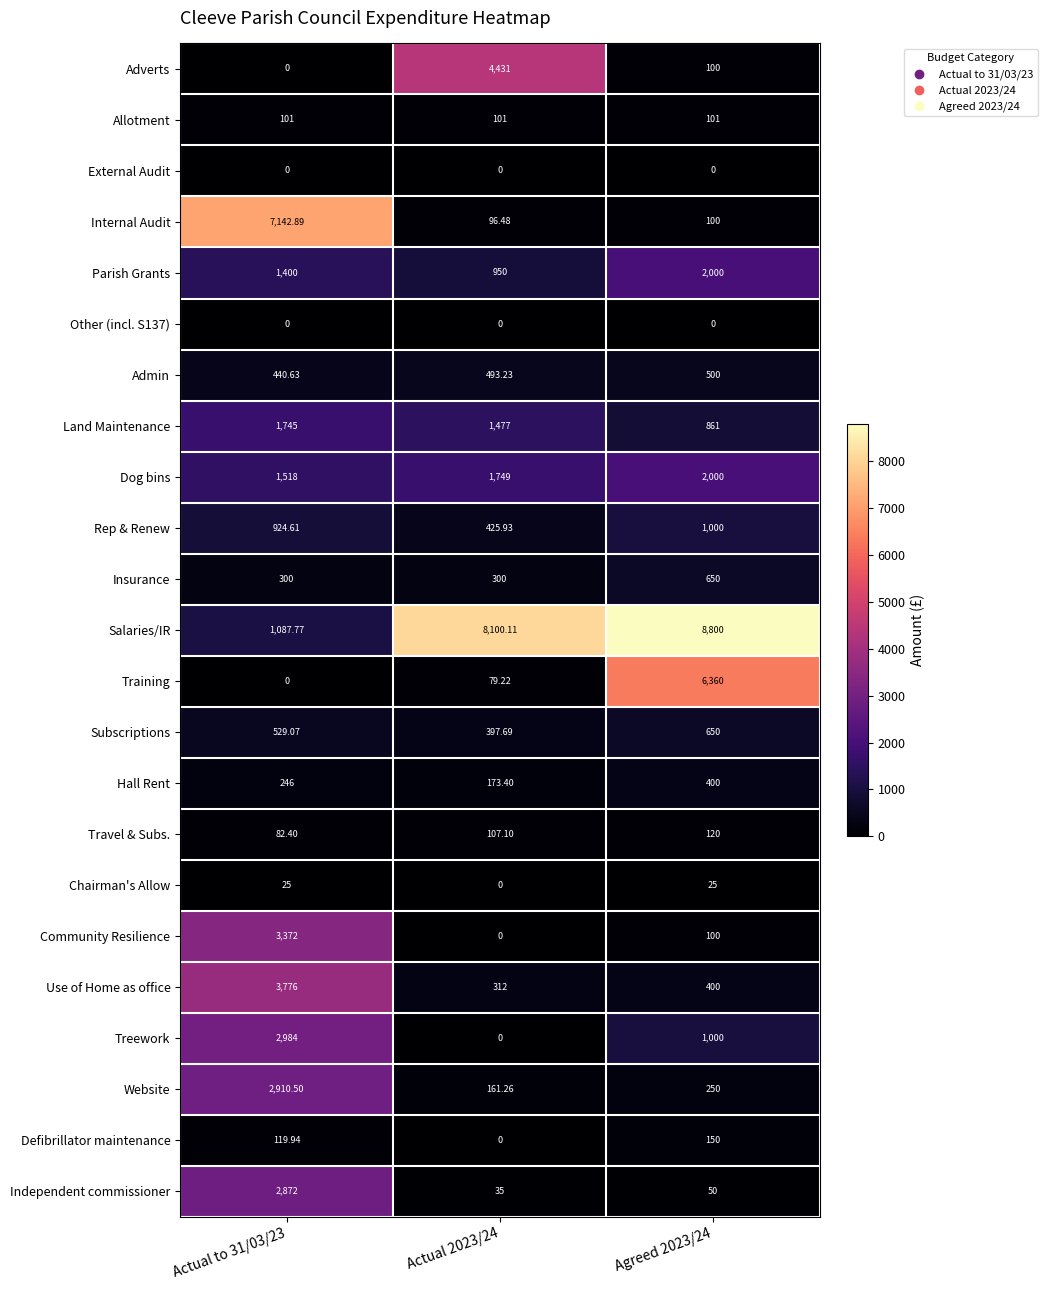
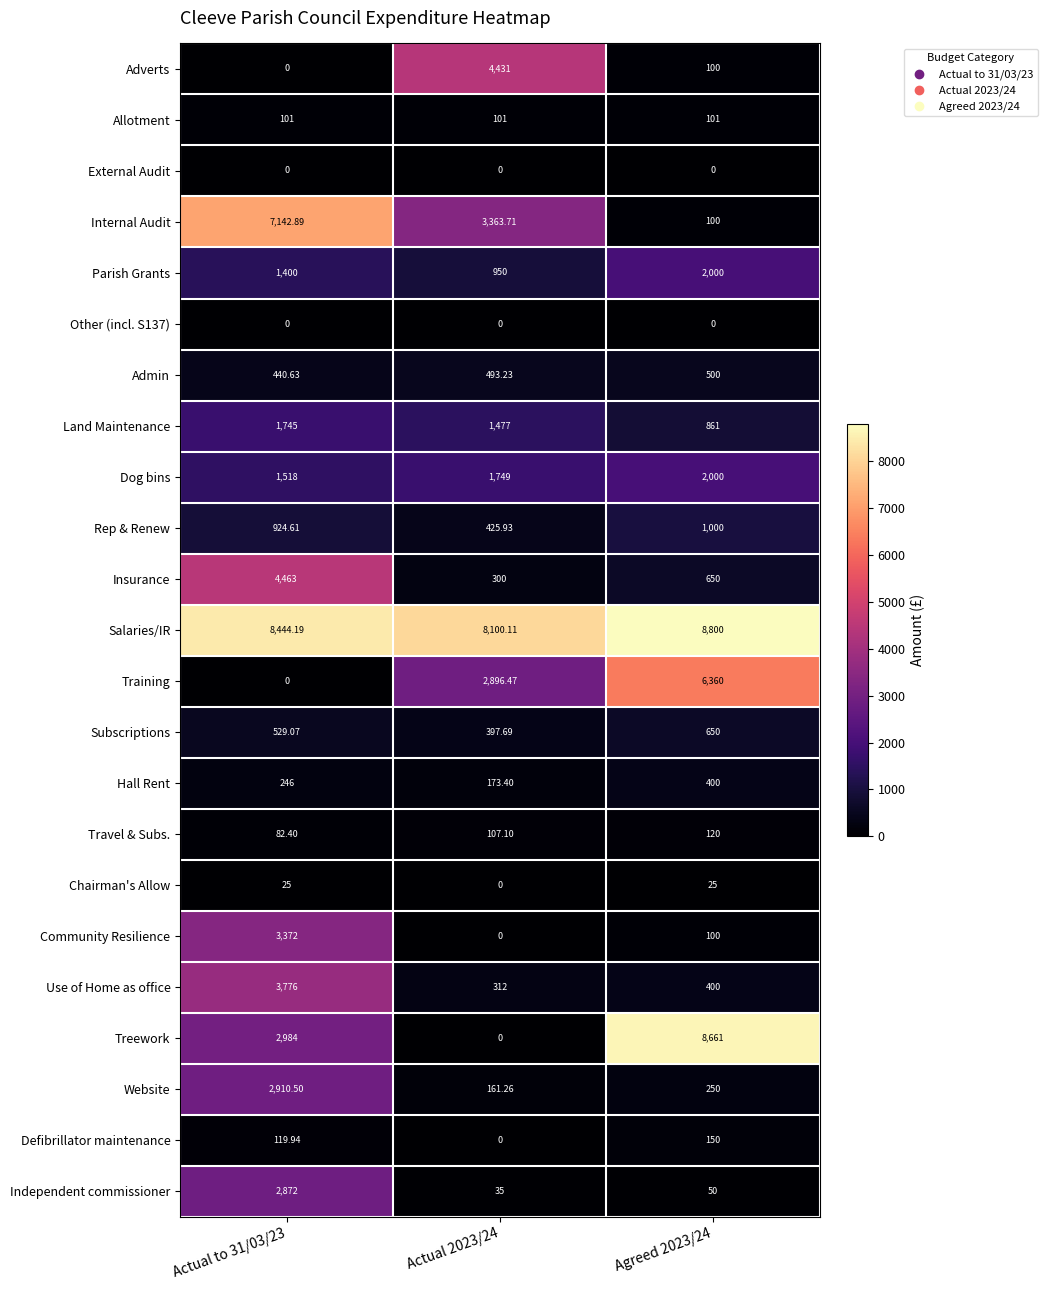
  {
    "Adverts": {
      "Actual to 31/03/23": "0",
      "Actual 2023/24": "4,431",
      "Agreed 2023/24": "100"
    },
    "Allotment": {
      "Actual to 31/03/23": "101",
      "Actual 2023/24": "101",
      "Agreed 2023/24": "101"
    },
    "External Audit": {
      "Actual to 31/03/23": "0",
      "Actual 2023/24": "0",
      "Agreed 2023/24": "0"
    },
    "Internal Audit": {
      "Actual to 31/03/23": "7,142.89",
-     "Actual 2023/24": "96.48",
+     "Actual 2023/24": "3,363.71",
      "Agreed 2023/24": "100"
    },
    "Parish Grants": {
      "Actual to 31/03/23": "1,400",
      "Actual 2023/24": "950",
      "Agreed 2023/24": "2,000"
    },
    "Other (incl. S137)": {
      "Actual to 31/03/23": "0",
      "Actual 2023/24": "0",
      "Agreed 2023/24": "0"
    },
    "Admin": {
      "Actual to 31/03/23": "440.63",
      "Actual 2023/24": "493.23",
      "Agreed 2023/24": "500"
    },
    "Land Maintenance": {
      "Actual to 31/03/23": "1,745",
      "Actual 2023/24": "1,477",
      "Agreed 2023/24": "861"
    },
    "Dog bins": {
      "Actual to 31/03/23": "1,518",
      "Actual 2023/24": "1,749",
      "Agreed 2023/24": "2,000"
    },
    "Rep & Renew": {
      "Actual to 31/03/23": "924.61",
      "Actual 2023/24": "425.93",
      "Agreed 2023/24": "1,000"
    },
    "Insurance": {
-     "Actual to 31/03/23": "300",
+     "Actual to 31/03/23": "4,463",
      "Actual 2023/24": "300",
      "Agreed 2023/24": "650"
    },
    "Salaries/IR": {
-     "Actual to 31/03/23": "1,087.77",
+     "Actual to 31/03/23": "8,444.19",
      "Actual 2023/24": "8,100.11",
      "Agreed 2023/24": "8,800"
    },
    "Training": {
      "Actual to 31/03/23": "0",
-     "Actual 2023/24": "79.22",
+     "Actual 2023/24": "2,896.47",
      "Agreed 2023/24": "6,360"
    },
    "Subscriptions": {
      "Actual to 31/03/23": "529.07",
      "Actual 2023/24": "397.69",
      "Agreed 2023/24": "650"
    },
    "Hall Rent": {
      "Actual to 31/03/23": "246",
      "Actual 2023/24": "173.40",
      "Agreed 2023/24": "400"
    },
    "Travel & Subs.": {
      "Actual to 31/03/23": "82.40",
      "Actual 2023/24": "107.10",
      "Agreed 2023/24": "120"
    },
    "Chairman's Allow": {
      "Actual to 31/03/23": "25",
      "Actual 2023/24": "0",
      "Agreed 2023/24": "25"
    },
    "Community Resilience": {
      "Actual to 31/03/23": "3,372",
      "Actual 2023/24": "0",
      "Agreed 2023/24": "100"
    },
    "Use of Home as office": {
      "Actual to 31/03/23": "3,776",
      "Actual 2023/24": "312",
      "Agreed 2023/24": "400"
    },
    "Treework": {
      "Actual to 31/03/23": "2,984",
      "Actual 2023/24": "0",
-     "Agreed 2023/24": "1,000"
+     "Agreed 2023/24": "8,661"
    },
    "Website": {
      "Actual to 31/03/23": "2,910.50",
      "Actual 2023/24": "161.26",
      "Agreed 2023/24": "250"
    },
    "Defibrillator maintenance": {
      "Actual to 31/03/23": "119.94",
      "Actual 2023/24": "0",
      "Agreed 2023/24": "150"
    },
    "Independent commissioner": {
      "Actual to 31/03/23": "2,872",
      "Actual 2023/24": "35",
      "Agreed 2023/24": "50"
    }
  }
